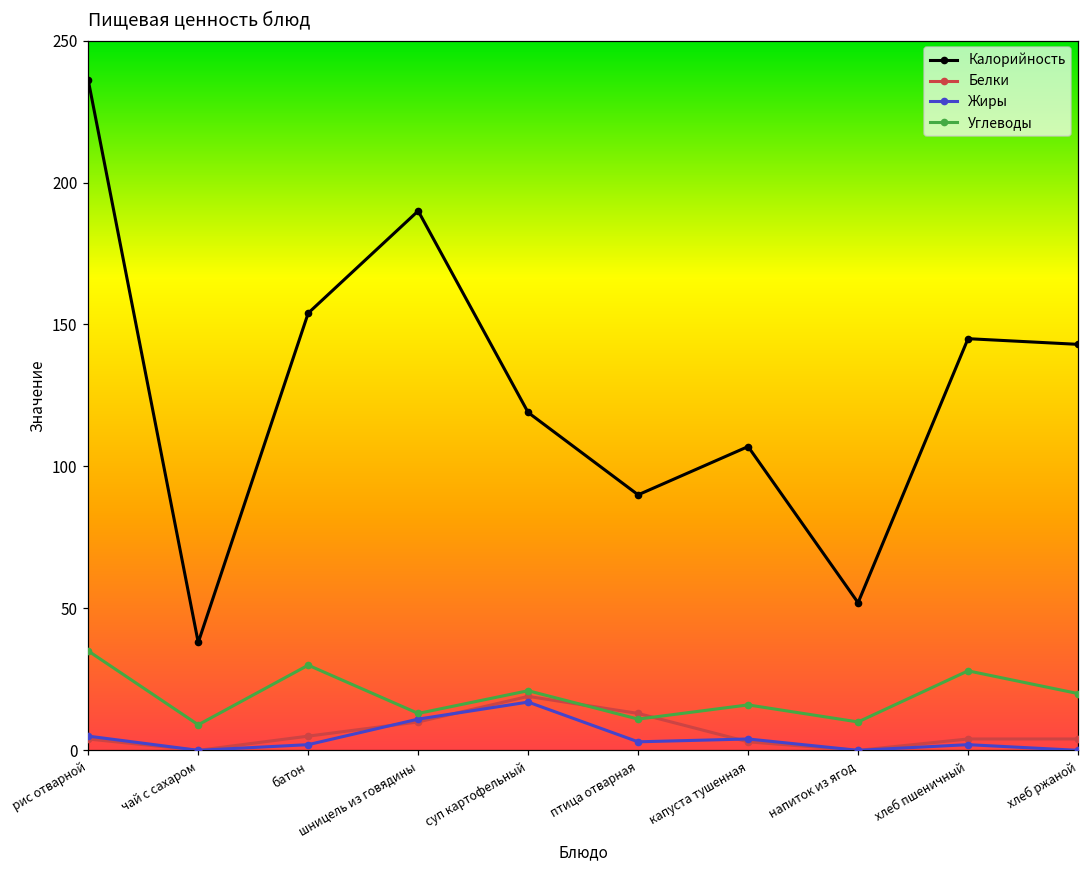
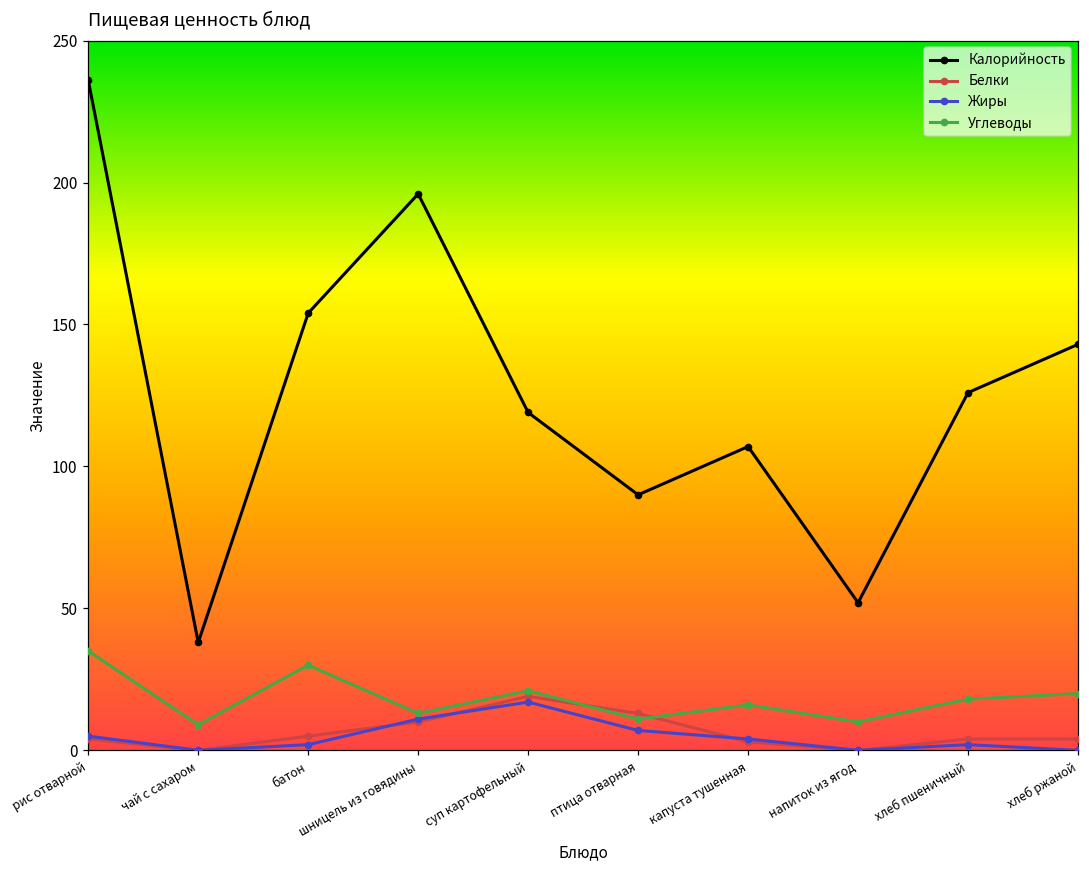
  {
    "Калорийность": {
      "рис отварной": 236,
      "чай с сахаром": 38,
      "батон": 154,
-     "шницель из говядины": 190,
+     "шницель из говядины": 196,
      "суп картофельный": 119,
      "птица отварная": 90,
      "капуста тушенная": 107,
      "напиток из ягод": 52,
-     "хлеб пшеничный": 145,
+     "хлеб пшеничный": 126,
      "хлеб ржаной": 143
    },
    "Белки": {
      "рис отварной": 4,
      "батон": 5,
      "шницель из говядины": 10,
      "суп картофельный": 19,
      "птица отварная": 13,
      "капуста тушенная": 3,
      "хлеб пшеничный": 4,
      "хлеб ржаной": 4
    },
    "Жиры": {
      "рис отварной": 5,
      "батон": 2,
      "шницель из говядины": 11,
      "суп картофельный": 17,
-     "птица отварная": 3,
+     "птица отварная": 7,
      "капуста тушенная": 4,
      "хлеб пшеничный": 2,
      "хлеб ржаной": 0
    },
    "Углеводы": {
      "рис отварной": 35,
      "чай с сахаром": 9,
      "батон": 30,
      "шницель из говядины": 13,
      "суп картофельный": 21,
      "птица отварная": 11,
      "капуста тушенная": 16,
      "напиток из ягод": 10,
-     "хлеб пшеничный": 28,
+     "хлеб пшеничный": 18,
      "хлеб ржаной": 20
    }
  }
